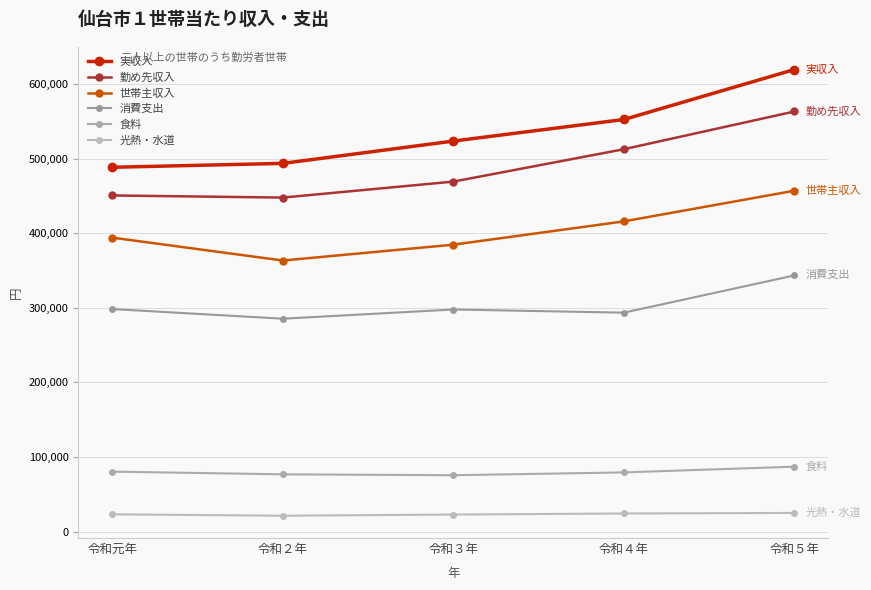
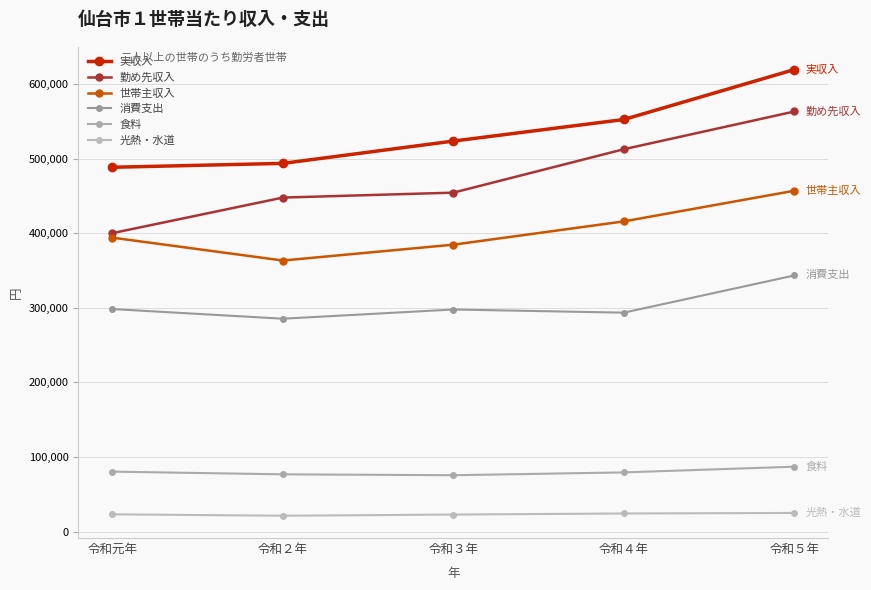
  {
    "勤め先収入": {
-     "令和元年": "450,000",
+     "令和元年": "400,000",
      "令和２年": "450,000",
-     "令和３年": "470,000",
+     "令和３年": "450,000",
      "令和４年": "510,000",
      "令和５年": "560,000"
    }
  }
